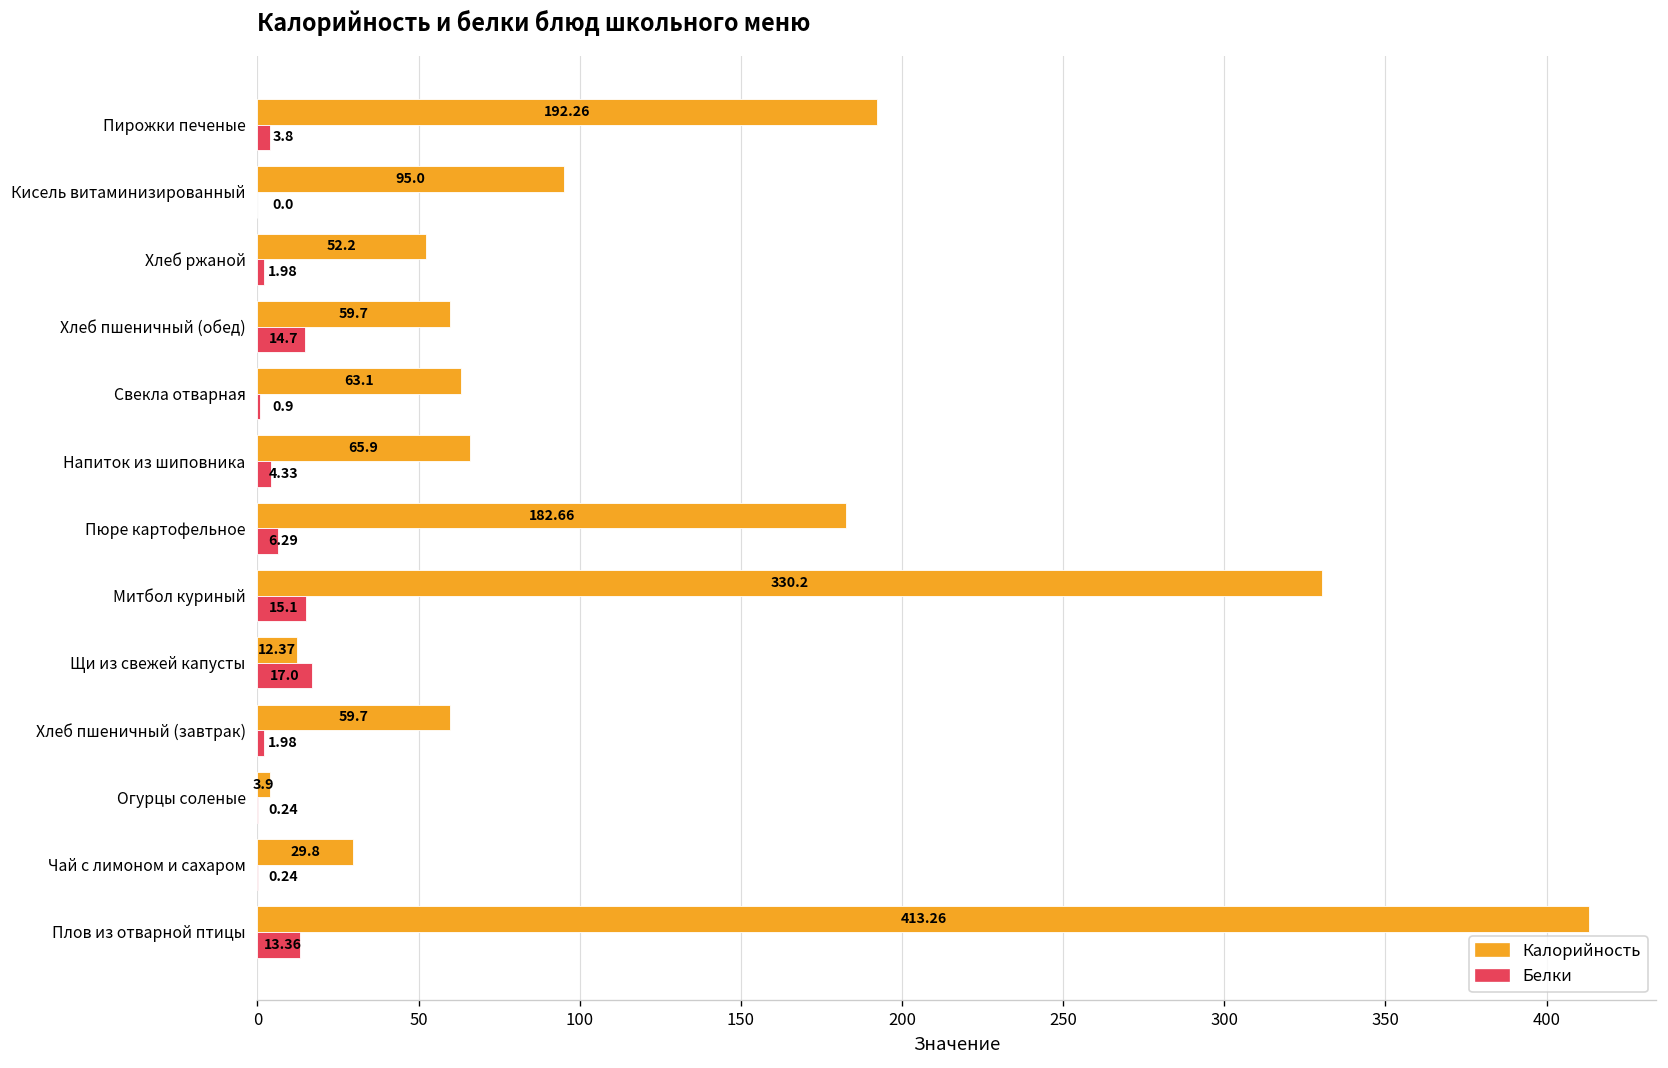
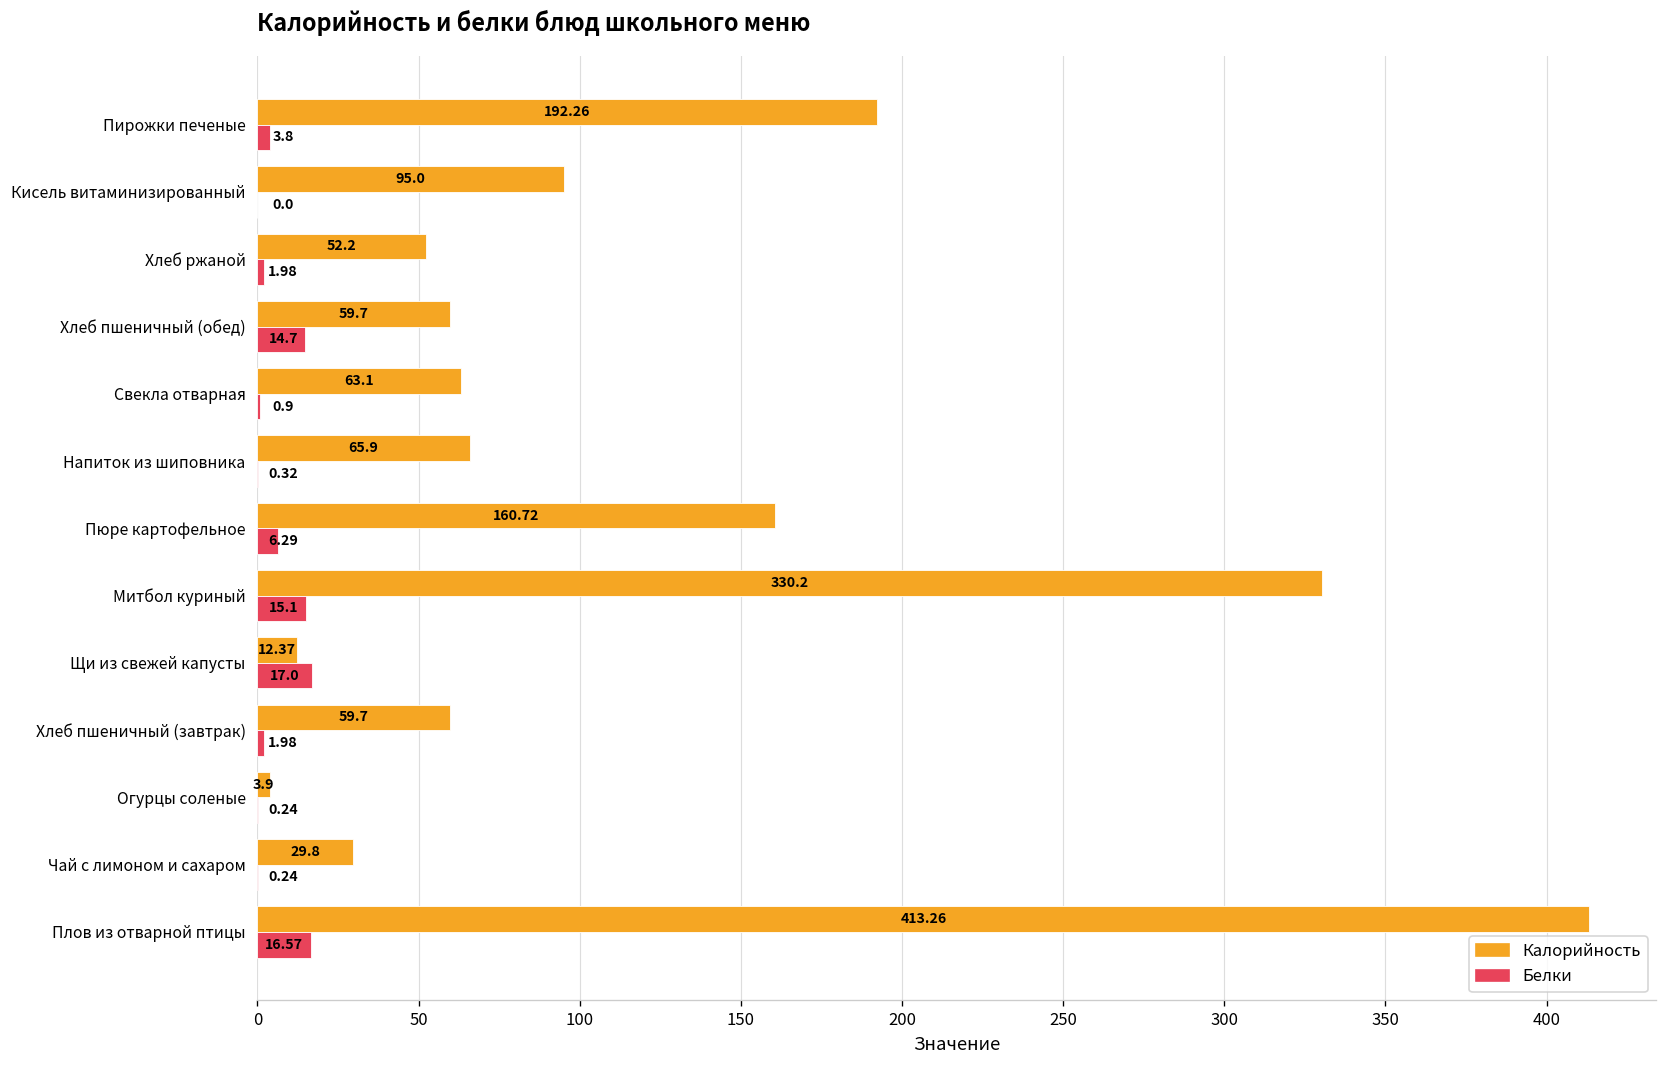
  {
    "Калорийность": {
      "Пирожки печеные": 192.26,
      "Кисель витаминизированный": 95.0,
      "Хлеб ржаной": 52.2,
      "Хлеб пшеничный (обед)": 59.7,
      "Свекла отварная": 63.1,
      "Напиток из шиповника": 65.9,
-     "Пюре картофельное": 182.66,
+     "Пюре картофельное": 160.72,
      "Митбол куриный": 330.2,
      "Щи из свежей капусты": 12.37,
      "Хлеб пшеничный (завтрак)": 59.7,
      "Огурцы соленые": 3.9,
      "Чай с лимоном и сахаром": 29.8,
      "Плов из отварной птицы": 413.26
    },
    "Белки": {
      "Пирожки печеные": 3.8,
      "Кисель витаминизированный": 0.0,
      "Хлеб ржаной": 1.98,
      "Хлеб пшеничный (обед)": 14.7,
      "Свекла отварная": 0.9,
-     "Напиток из шиповника": 4.33,
+     "Напиток из шиповника": 0.32,
      "Пюре картофельное": 6.29,
      "Митбол куриный": 15.1,
      "Щи из свежей капусты": 17.0,
      "Хлеб пшеничный (завтрак)": 1.98,
      "Огурцы соленые": 0.24,
      "Чай с лимоном и сахаром": 0.24,
-     "Плов из отварной птицы": 13.36
+     "Плов из отварной птицы": 16.57
    }
  }
